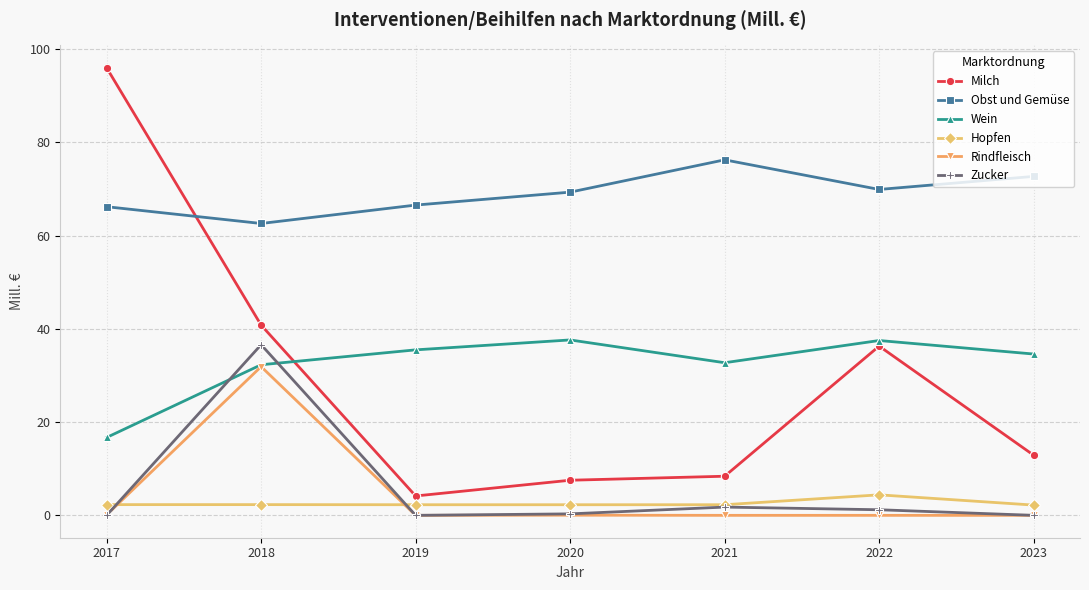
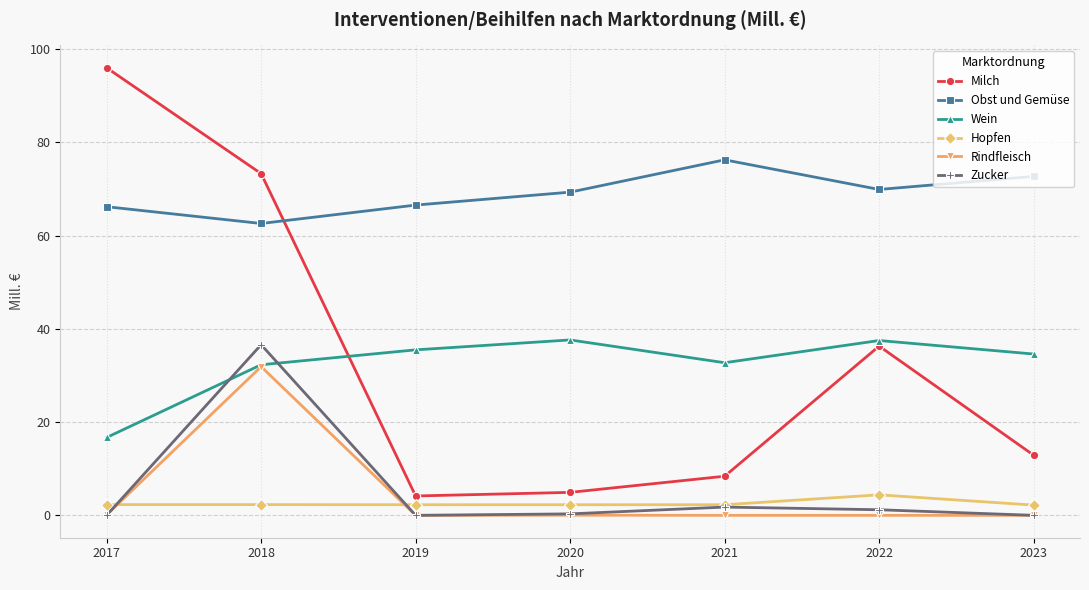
  {
    "Milch": {
      "2017": 96,
-     "2018": 41,
+     "2018": 73,
      "2019": 4,
-     "2020": 8,
+     "2020": 5,
      "2021": 8,
      "2022": 36,
      "2023": 13
    }
  }
